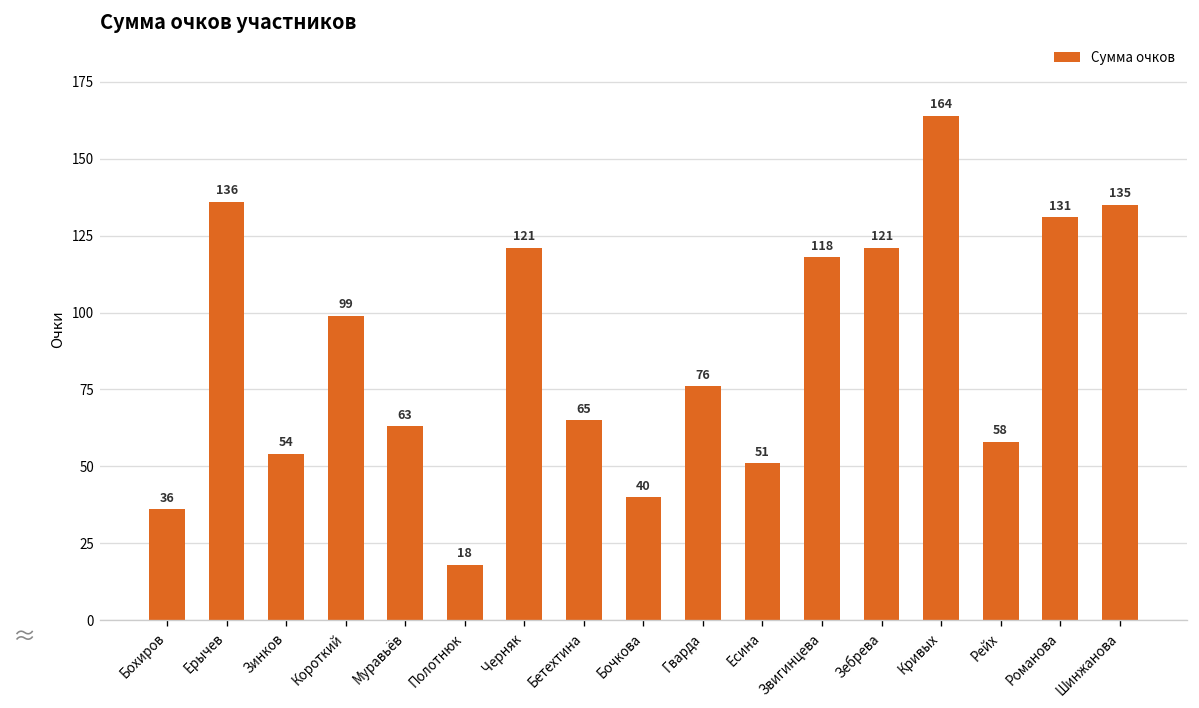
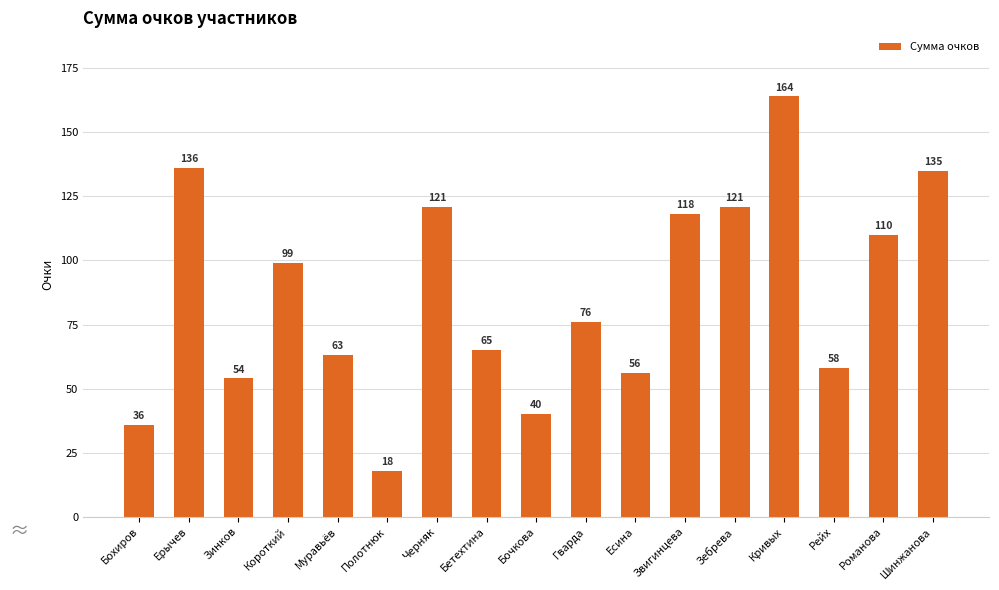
  {
    "Бохиров": 36,
    "Ерычев": 136,
    "Зинков": 54,
    "Короткий": 99,
    "Муравьёв": 63,
    "Полотнюк": 18,
    "Черняк": 121,
    "Бетехтина": 65,
    "Бочкова": 40,
    "Гварда": 76,
-   "Есина": 51,
+   "Есина": 56,
    "Звигинцева": 118,
    "Зебрева": 121,
    "Кривых": 164,
    "Рейх": 58,
-   "Романова": 131,
+   "Романова": 110,
    "Шинжанова": 135
  }
